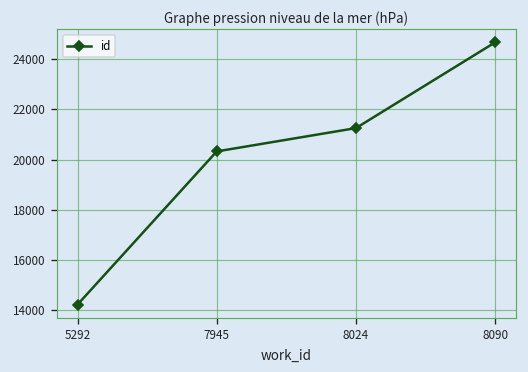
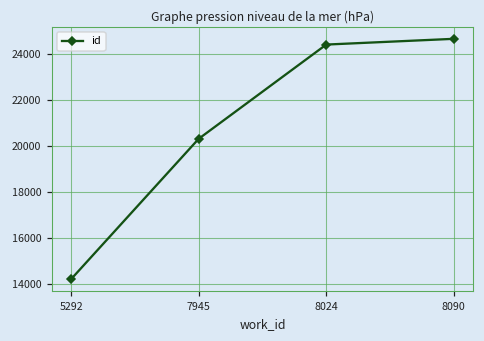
  {
    "5292": 14200,
    "7945": 20300,
-   "8024": 21300,
+   "8024": 24400,
    "8090": 24700
  }
